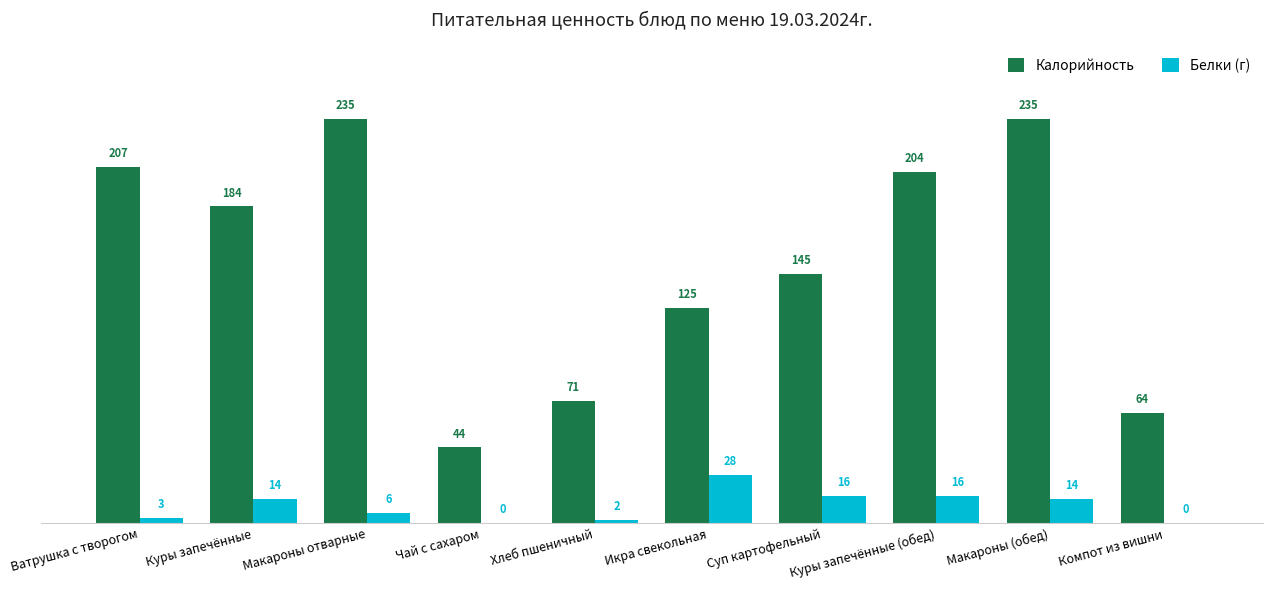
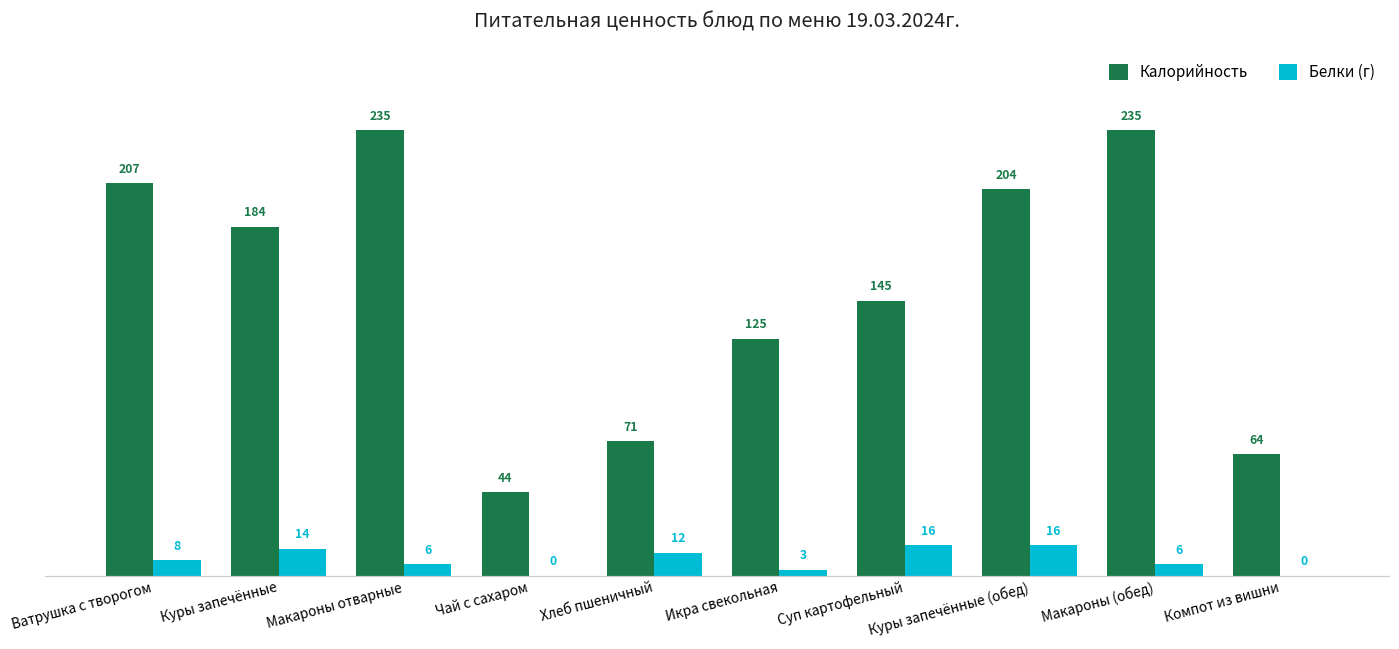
  {
    "Калорийность": {
      "Ватрушка с творогом": 207,
      "Куры запечённые": 184,
      "Макароны отварные": 235,
      "Чай с сахаром": 44,
      "Хлеб пшеничный": 71,
      "Икра свекольная": 125,
      "Суп картофельный": 145,
      "Куры запечённые (обед)": 204,
      "Макароны (обед)": 235,
      "Компот из вишни": 64
    },
    "Белки (г)": {
-     "Ватрушка с творогом": 3,
+     "Ватрушка с творогом": 8,
      "Куры запечённые": 14,
      "Макароны отварные": 6,
      "Чай с сахаром": 0,
-     "Хлеб пшеничный": 2,
-     "Икра свекольная": 28,
+     "Хлеб пшеничный": 12,
+     "Икра свекольная": 3,
      "Суп картофельный": 16,
      "Куры запечённые (обед)": 16,
-     "Макароны (обед)": 14,
+     "Макароны (обед)": 6,
      "Компот из вишни": 0
    }
  }
